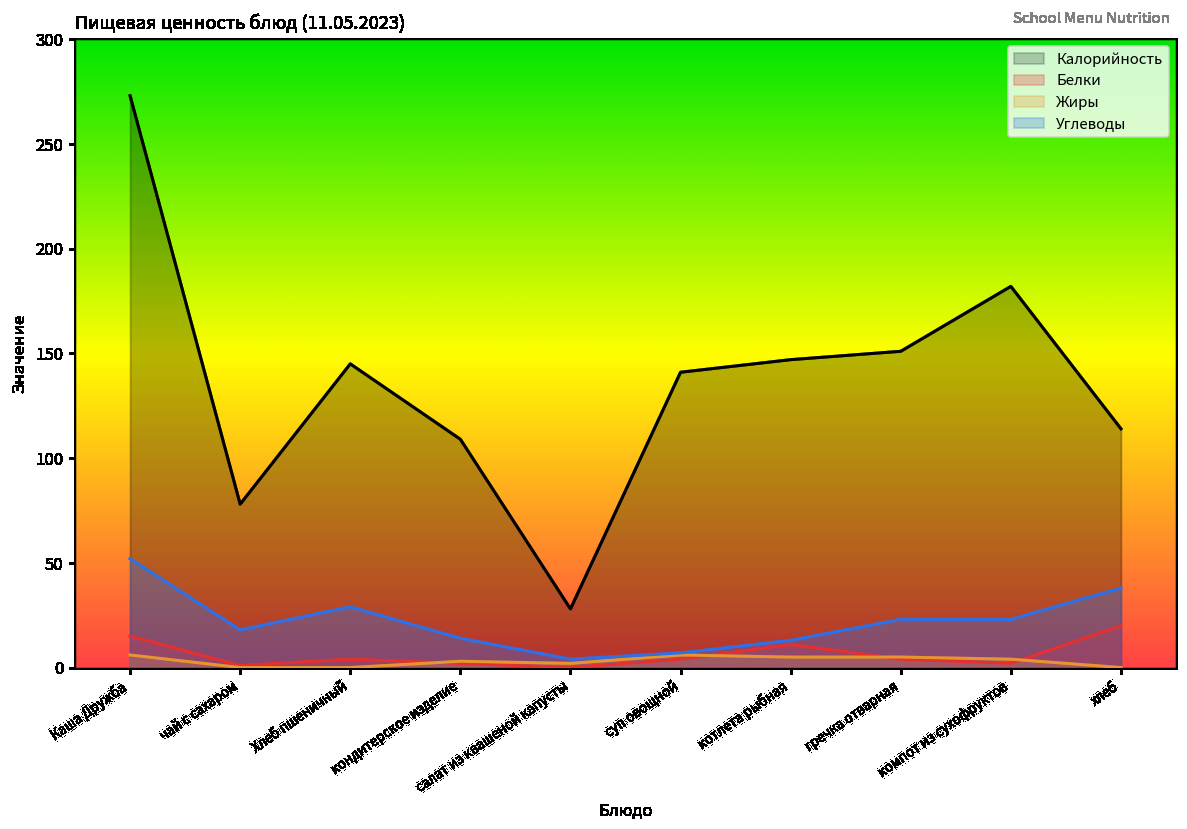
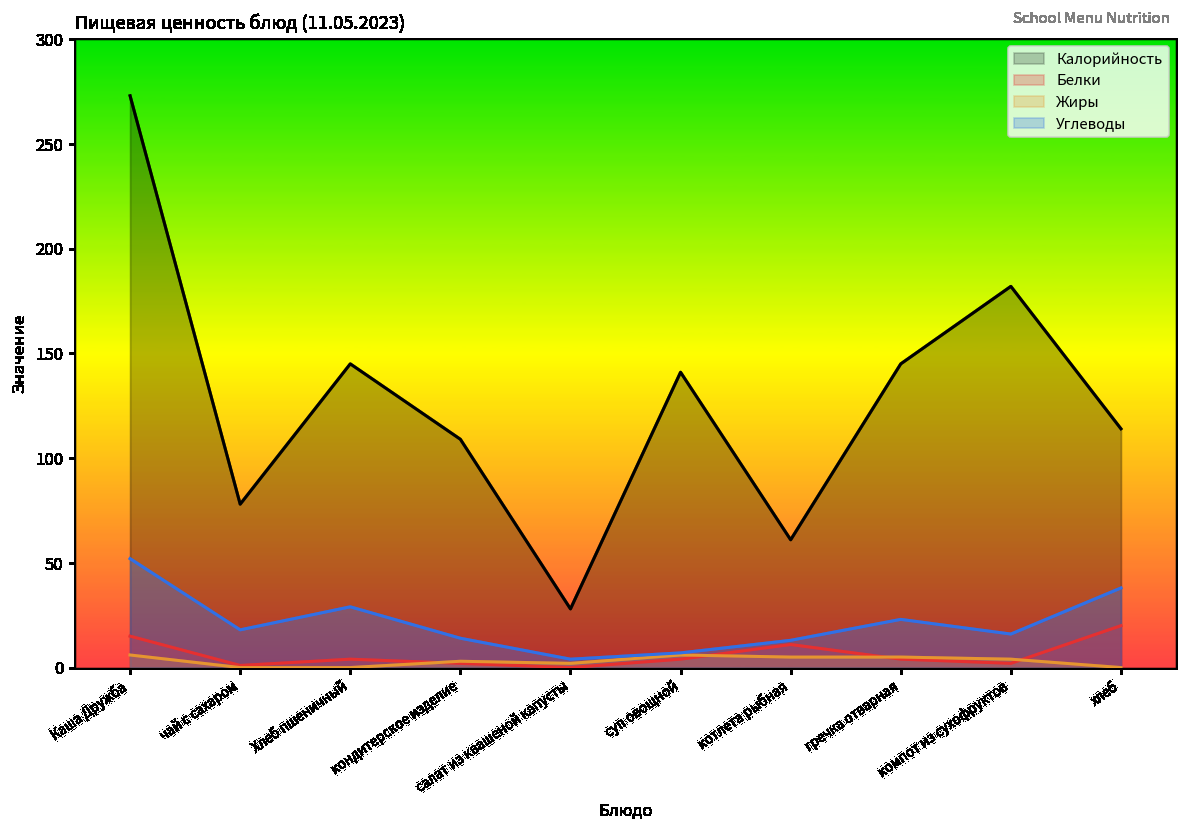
  {
    "Калорийность": {
      "Каша Дружба": 273,
      "чай с сахаром": 78,
      "Хлеб пшеничный": 145,
      "кондитерское изделие": 109,
      "салат из квашеной капусты": 28,
      "суп овощной": 141,
-     "котлета рыбная": 147,
-     "гречка отварная": 151,
+     "котлета рыбная": 61,
+     "гречка отварная": 145,
      "компот из сухофруктов": 182,
      "хлеб": 114
    },
    "Углеводы": {
      "Каша Дружба": 52,
      "чай с сахаром": 18,
      "Хлеб пшеничный": 29,
      "кондитерское изделие": 14,
      "салат из квашеной капусты": 4,
      "котлета рыбная": 13,
      "гречка отварная": 23,
-     "компот из сухофруктов": 23,
+     "компот из сухофруктов": 16,
      "хлеб": 38
    }
  }
